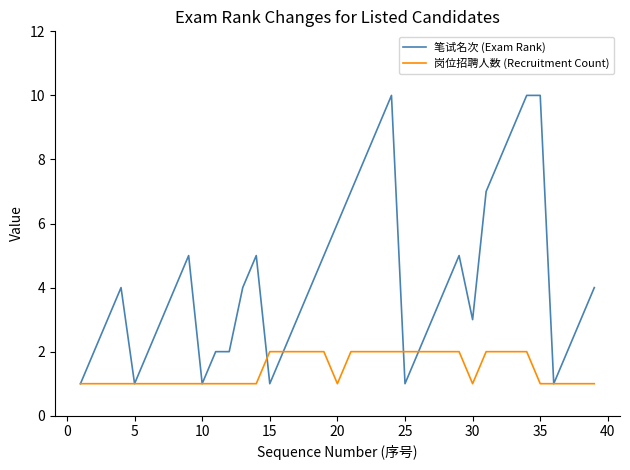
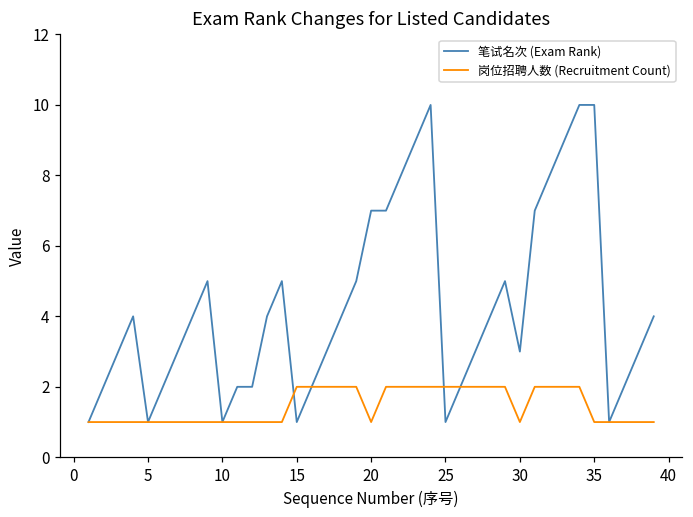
  {
    "笔试名次 (Exam Rank)": {
      "15": 1,
-     "20": 6,
+     "20": 7,
      "25": 1,
      "30": 3,
      "35": 10
    },
    "岗位招聘人数 (Recruitment Count)": {
      "15": 2,
      "20": 1,
      "25": 2,
      "30": 1,
      "35": 1
    }
  }
